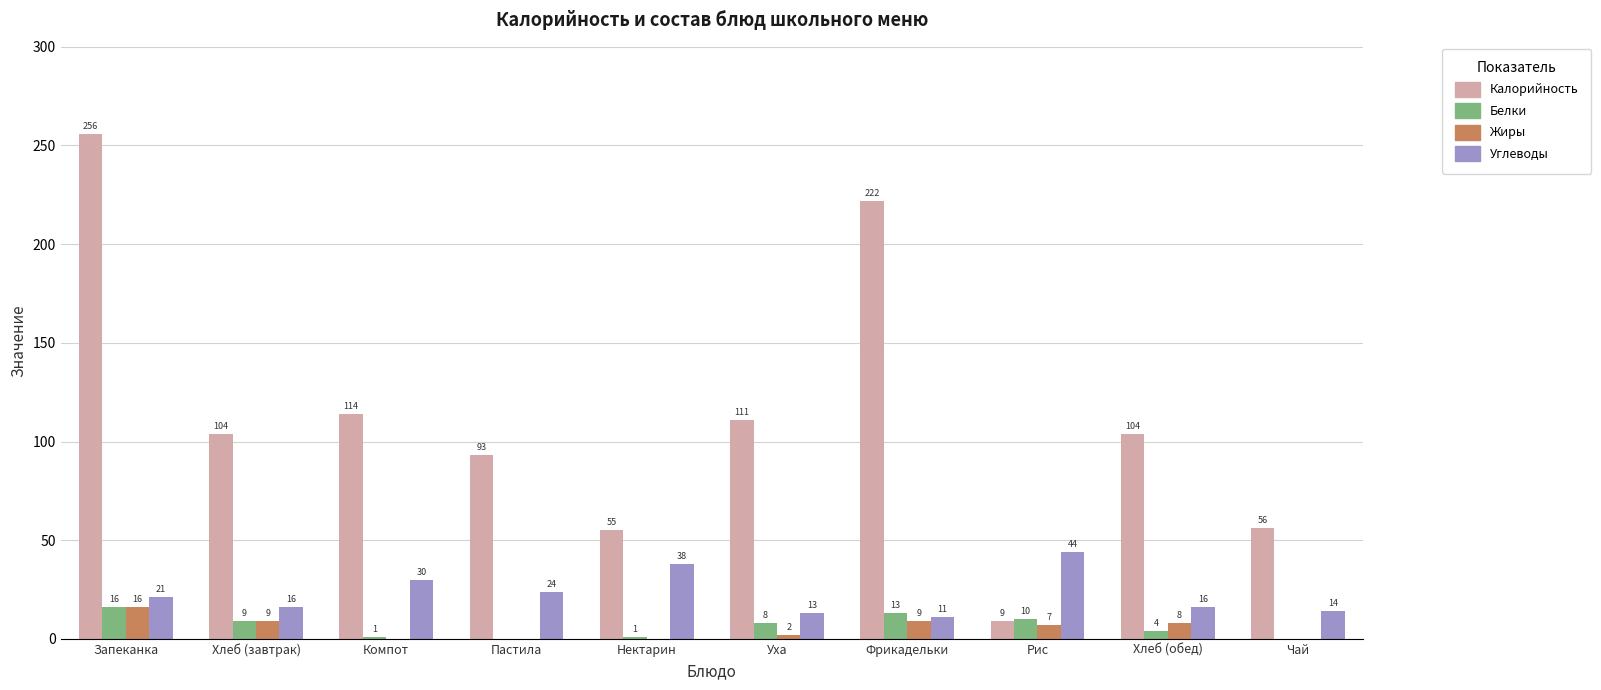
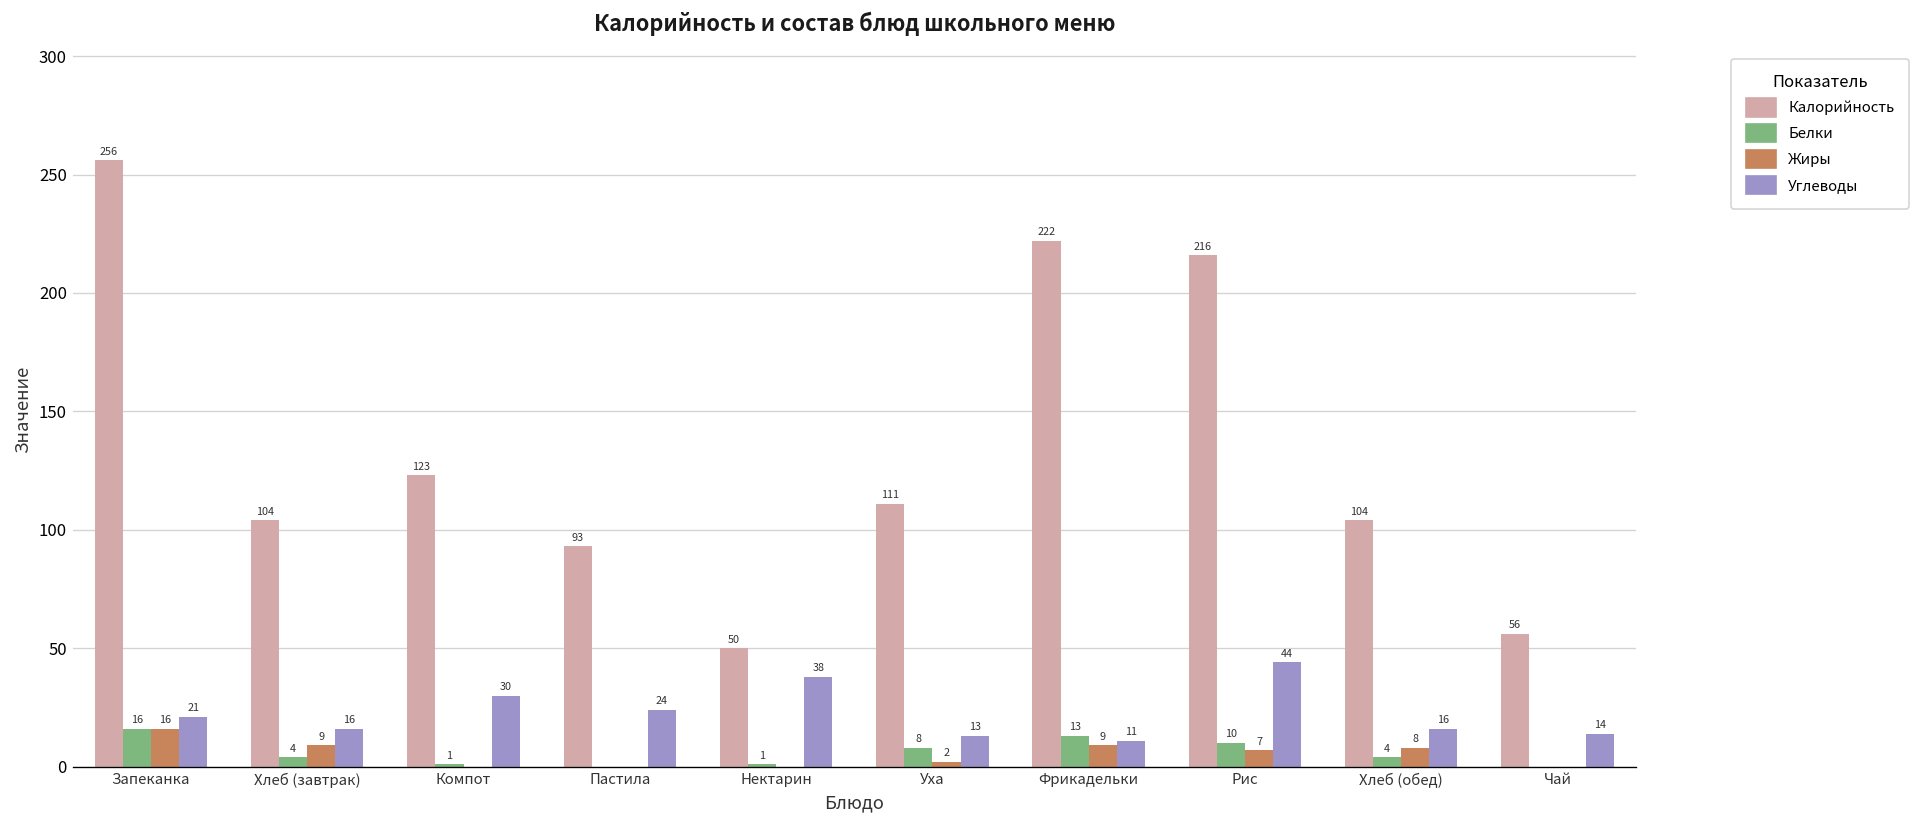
  {
    "Калорийность": {
      "Запеканка": 256,
      "Хлеб (завтрак)": 104,
-     "Компот": 114,
+     "Компот": 123,
      "Пастила": 93,
-     "Нектарин": 55,
+     "Нектарин": 50,
      "Уха": 111,
      "Фрикадельки": 222,
-     "Рис": 9,
+     "Рис": 216,
      "Хлеб (обед)": 104,
      "Чай": 56
    },
    "Белки": {
      "Запеканка": 16,
-     "Хлеб (завтрак)": 9,
+     "Хлеб (завтрак)": 4,
      "Компот": 1,
      "Нектарин": 1,
      "Уха": 8,
      "Фрикадельки": 13,
      "Рис": 10,
      "Хлеб (обед)": 4
    },
    "Жиры": {
      "Запеканка": 16,
      "Хлеб (завтрак)": 9,
      "Уха": 2,
      "Фрикадельки": 9,
      "Рис": 7,
      "Хлеб (обед)": 8
    },
    "Углеводы": {
      "Запеканка": 21,
      "Хлеб (завтрак)": 16,
      "Компот": 30,
      "Пастила": 24,
      "Нектарин": 38,
      "Уха": 13,
      "Фрикадельки": 11,
      "Рис": 44,
      "Хлеб (обед)": 16,
      "Чай": 14
    }
  }
